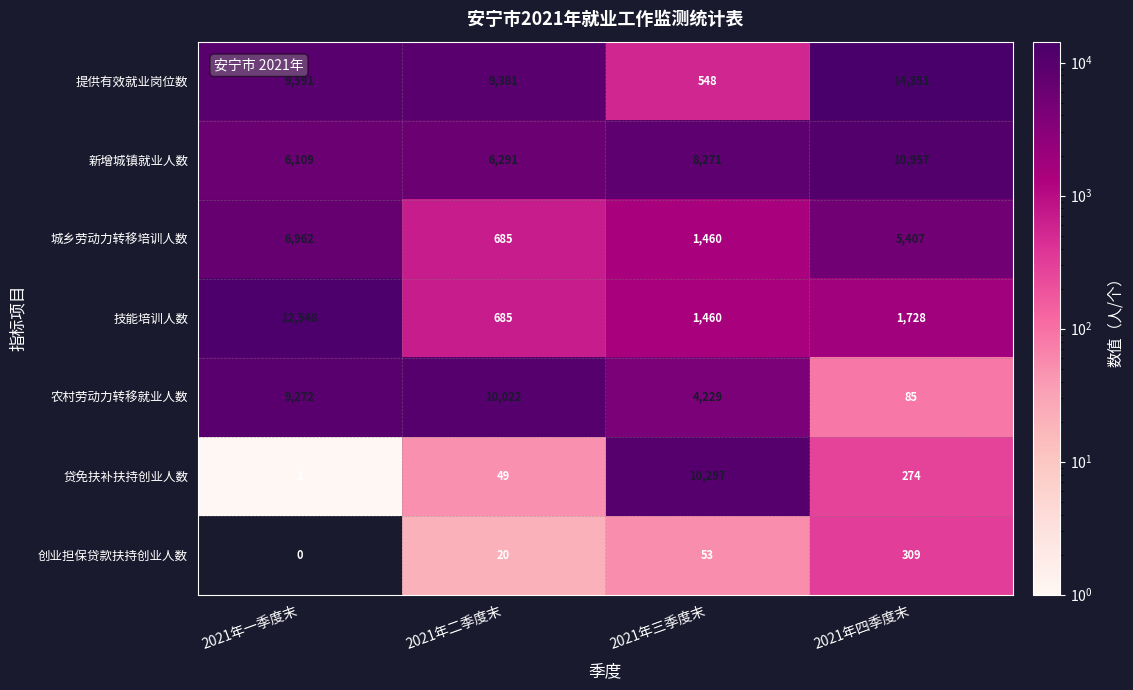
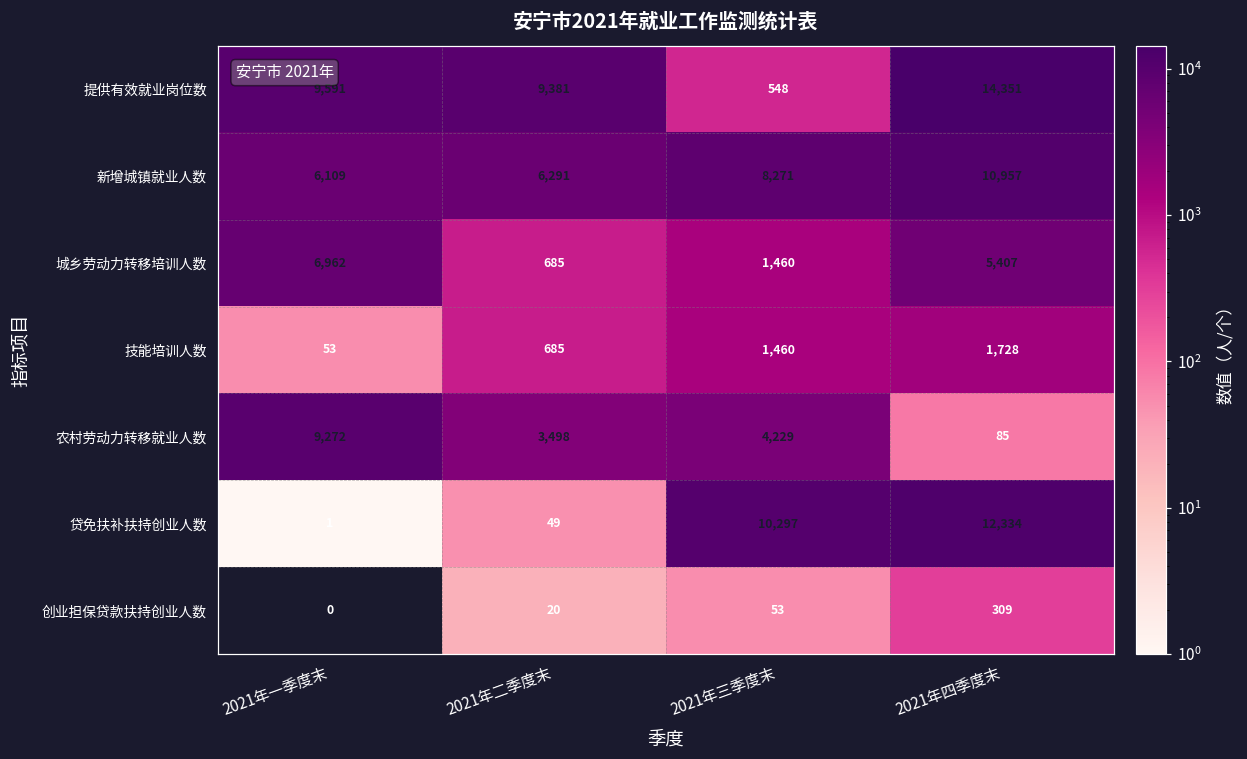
  {
    "提供有效就业岗位数": {
      "2021年二季度末": "9,381",
      "2021年三季度末": "548",
      "2021年四季度末": "14,351"
    },
    "新增城镇就业人数": {
      "2021年一季度末": "6,109",
      "2021年二季度末": "6,291",
      "2021年三季度末": "8,271",
      "2021年四季度末": "10,957"
    },
    "城乡劳动力转移培训人数": {
      "2021年一季度末": "6,962",
      "2021年二季度末": "685",
      "2021年三季度末": "1,460",
      "2021年四季度末": "5,407"
    },
    "技能培训人数": {
-     "2021年一季度末": "12,548",
+     "2021年一季度末": "53",
      "2021年二季度末": "685",
      "2021年三季度末": "1,460",
      "2021年四季度末": "1,728"
    },
    "农村劳动力转移就业人数": {
      "2021年一季度末": "9,272",
-     "2021年二季度末": "10,022",
+     "2021年二季度末": "3,498",
      "2021年三季度末": "4,229",
      "2021年四季度末": "85"
    },
    "贷免扶补扶持创业人数": {
      "2021年二季度末": "49",
      "2021年三季度末": "10,297",
-     "2021年四季度末": "274"
+     "2021年四季度末": "12,334"
    },
    "创业担保贷款扶持创业人数": {
      "2021年二季度末": "20",
      "2021年三季度末": "53",
      "2021年四季度末": "309"
    }
  }
